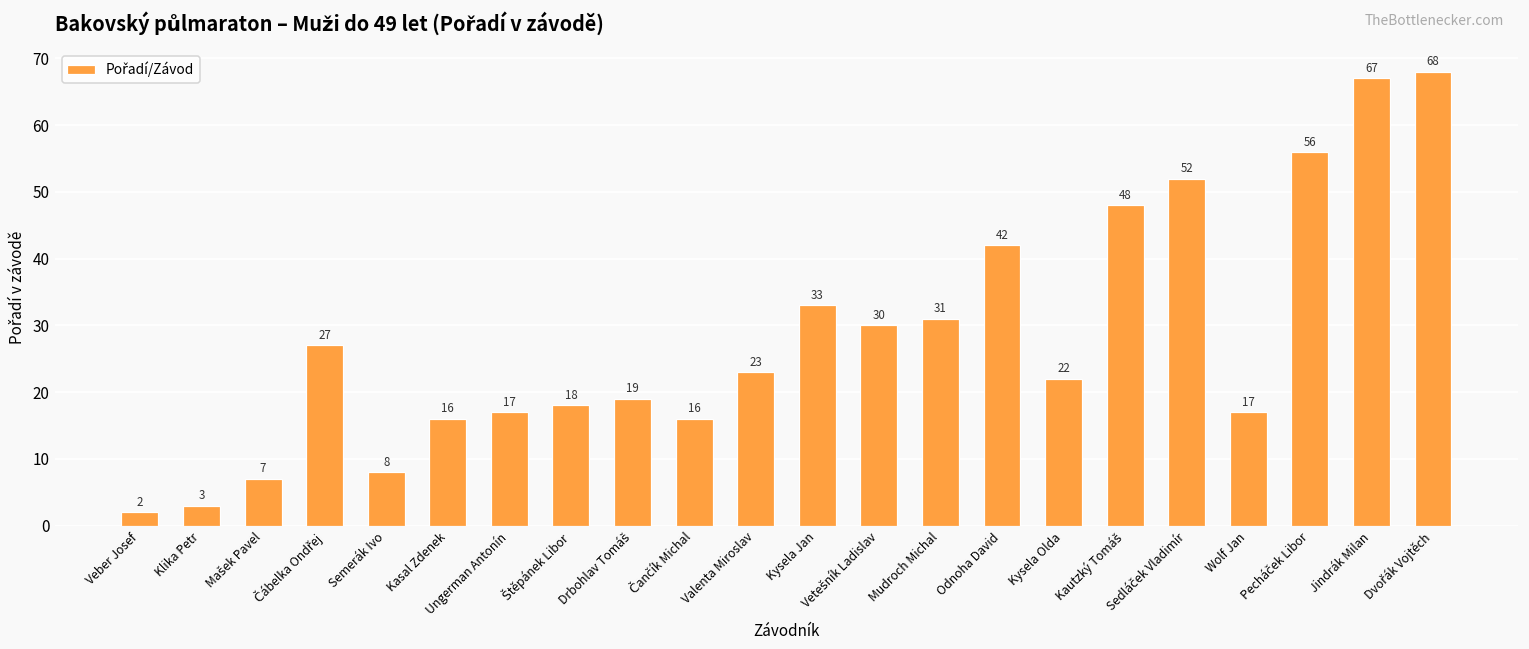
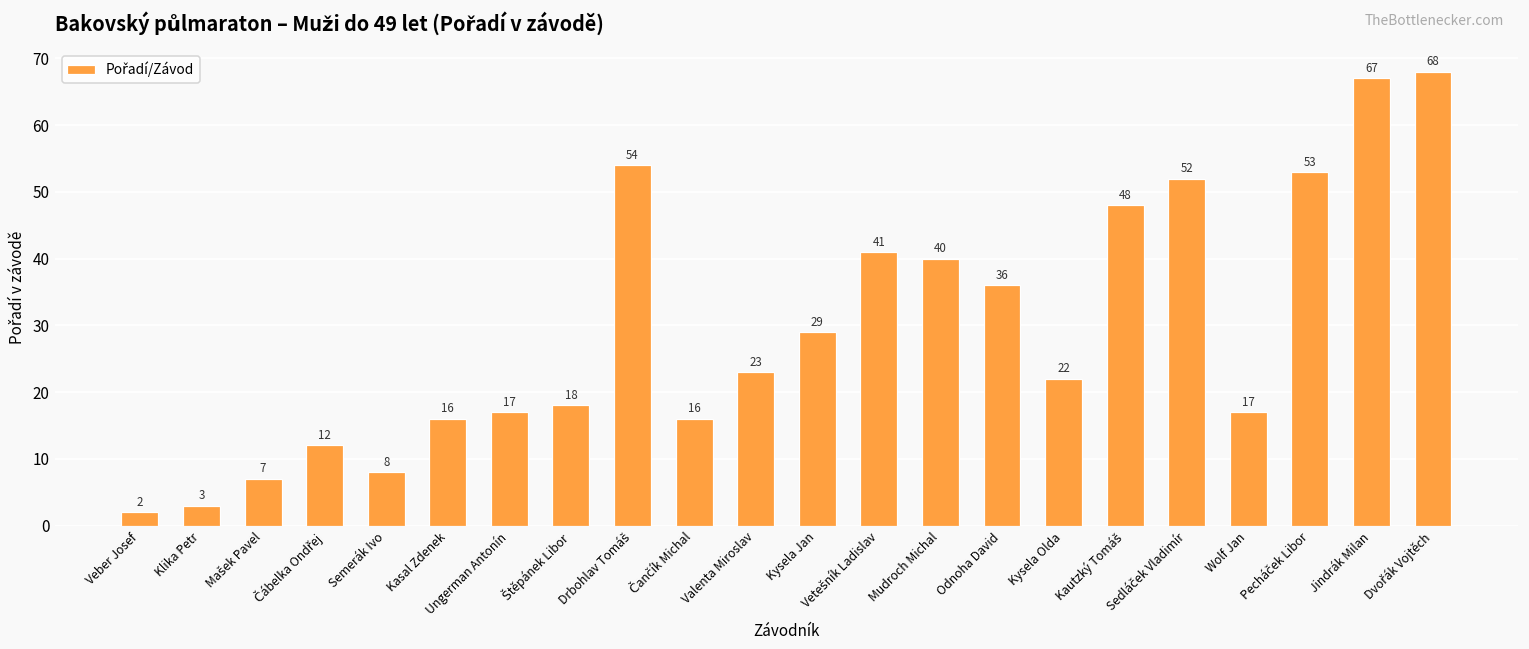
  {
    "Veber Josef": 2,
    "Klika Petr": 3,
    "Mašek Pavel": 7,
-   "Čábelka Ondřej": 27,
+   "Čábelka Ondřej": 12,
    "Semerák Ivo": 8,
    "Kasal Zdenek": 16,
    "Ungerman Antonín": 17,
    "Štěpánek Libor": 18,
-   "Drbohlav Tomáš": 19,
+   "Drbohlav Tomáš": 54,
    "Čančík Michal": 16,
    "Valenta Miroslav": 23,
-   "Kysela Jan": 33,
-   "Vetešník Ladislav": 30,
-   "Mudroch Michal": 31,
-   "Odnoha David": 42,
+   "Kysela Jan": 29,
+   "Vetešník Ladislav": 41,
+   "Mudroch Michal": 40,
+   "Odnoha David": 36,
    "Kysela Olda": 22,
    "Kautzký Tomáš": 48,
    "Sedláček Vladimír": 52,
    "Wolf Jan": 17,
-   "Pecháček Libor": 56,
+   "Pecháček Libor": 53,
    "Jindrák Milan": 67,
    "Dvořák Vojtěch": 68
  }
